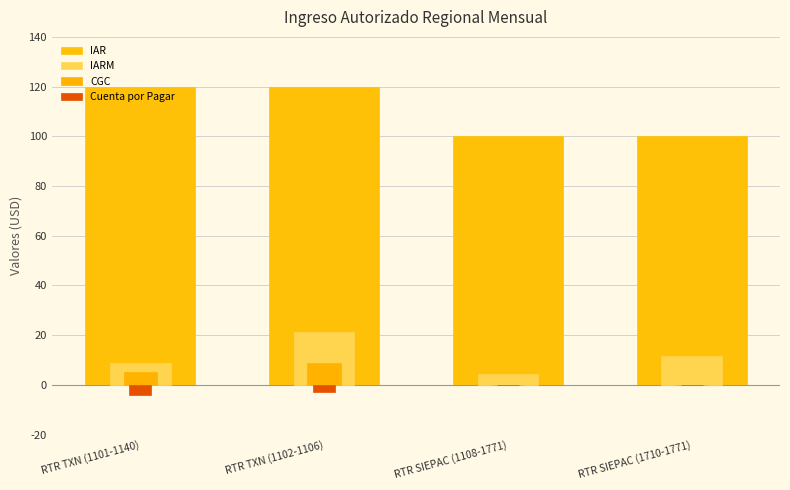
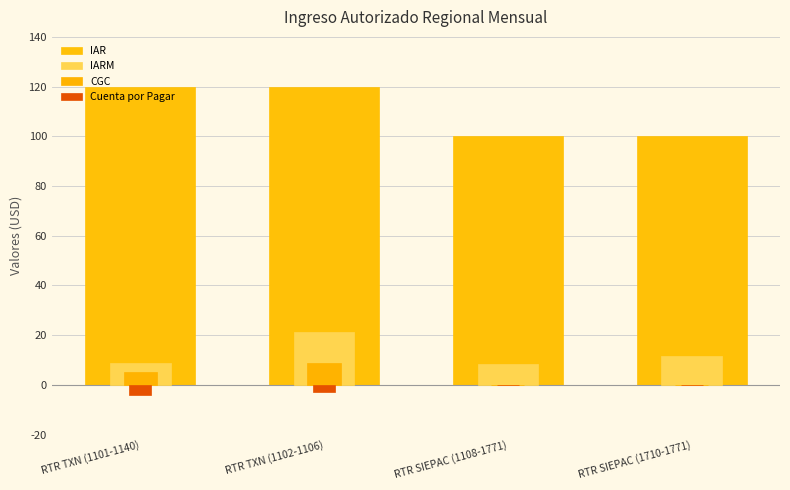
  {
    "IARM": {
-     "RTR SIEPAC (1108-1771)": 4
+     "RTR SIEPAC (1108-1771)": 8
    },
    "Cuenta por Pagar": {
      "RTR TXN (1101-1140)": -4,
      "RTR TXN (1102-1106)": -3,
      "RTR SIEPAC (1108-1771)": 0,
      "RTR SIEPAC (1710-1771)": 0
    }
  }
